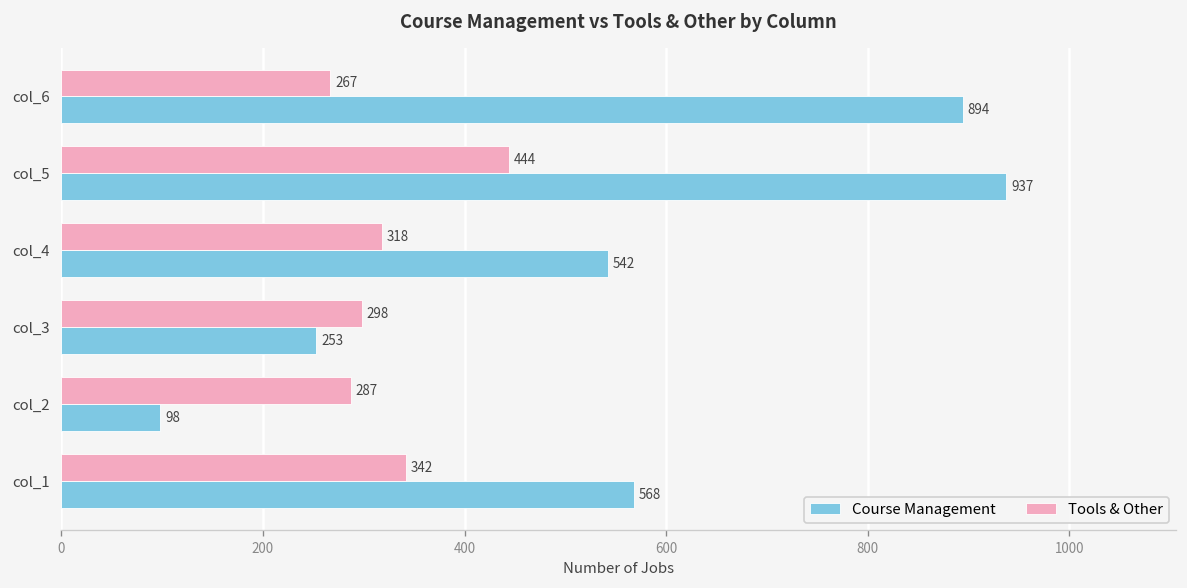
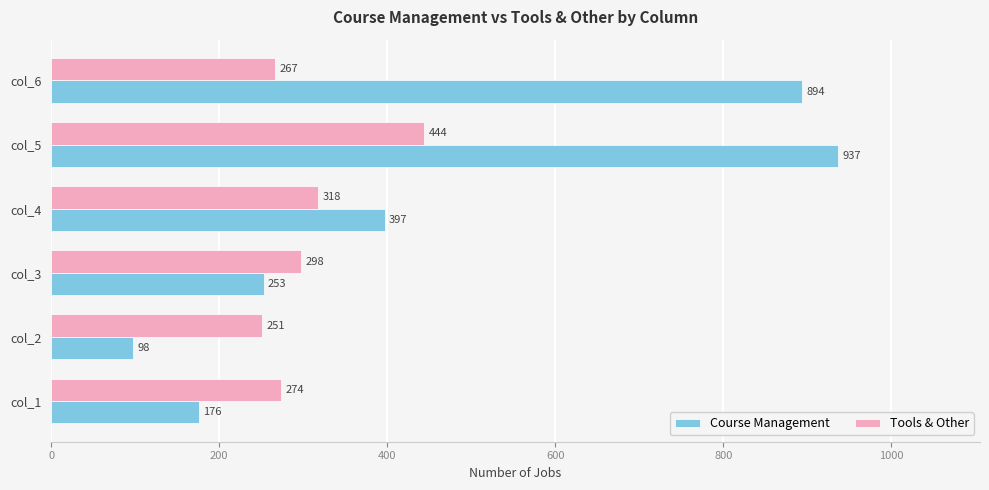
  {
    "Course Management": {
      "col_6": 894,
      "col_5": 937,
-     "col_4": 542,
+     "col_4": 397,
      "col_3": 253,
      "col_2": 98,
-     "col_1": 568
+     "col_1": 176
    },
    "Tools & Other": {
      "col_6": 267,
      "col_5": 444,
      "col_4": 318,
      "col_3": 298,
-     "col_2": 287,
-     "col_1": 342
+     "col_2": 251,
+     "col_1": 274
    }
  }
